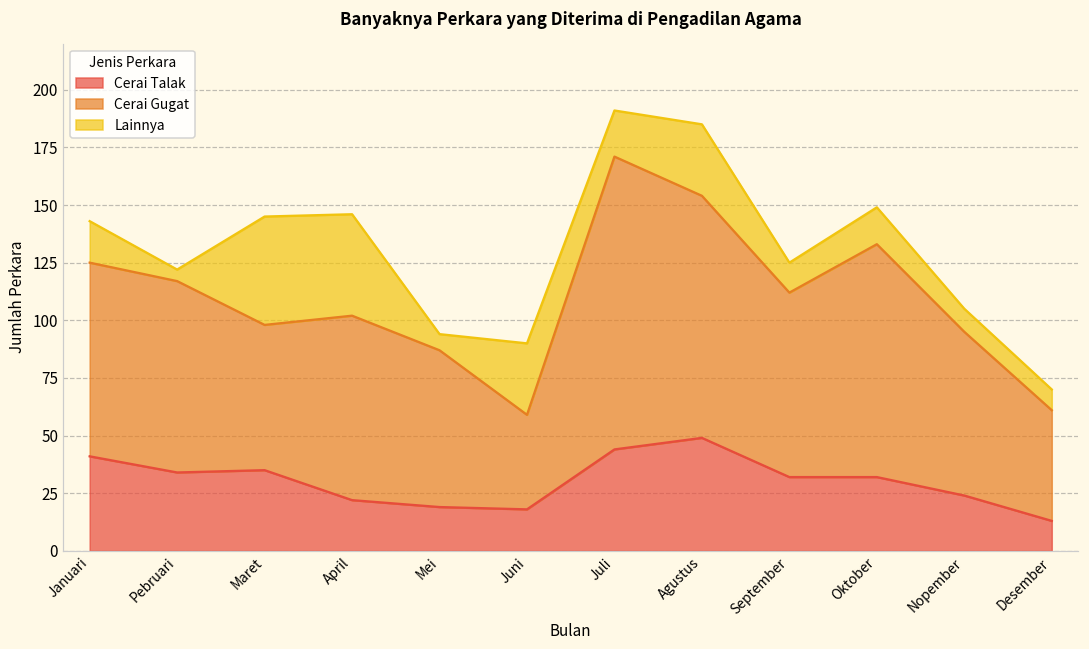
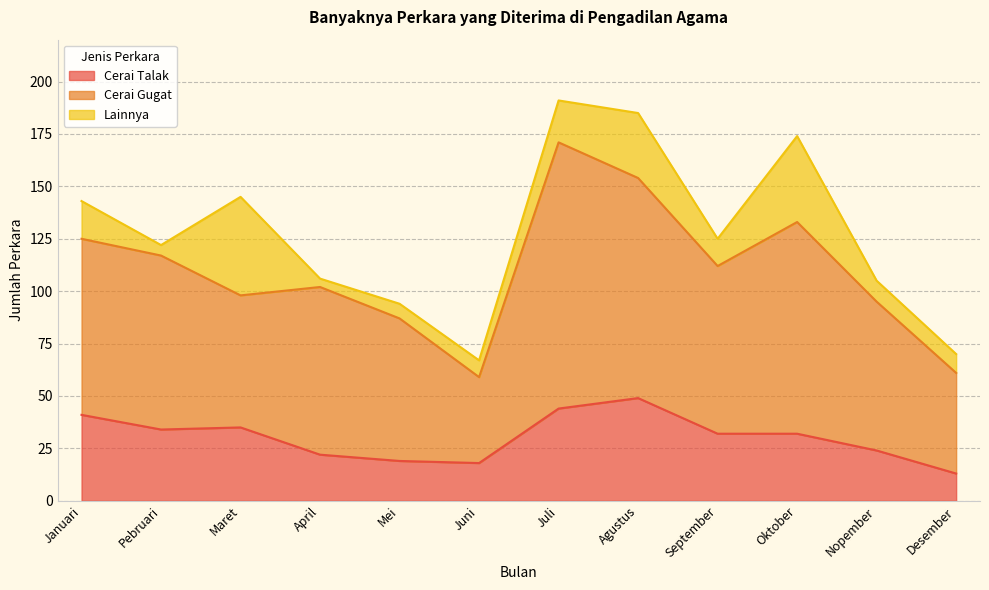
  {
    "Lainnya": {
      "Januari": 18,
      "Pebruari": 5,
      "Maret": 47,
-     "April": 44,
+     "April": 4,
      "Mei": 7,
-     "Juni": 31,
+     "Juni": 8,
      "Juli": 20,
      "Agustus": 31,
      "September": 13,
-     "Oktober": 16,
+     "Oktober": 41,
      "Nopember": 10,
      "Desember": 9
    }
  }
